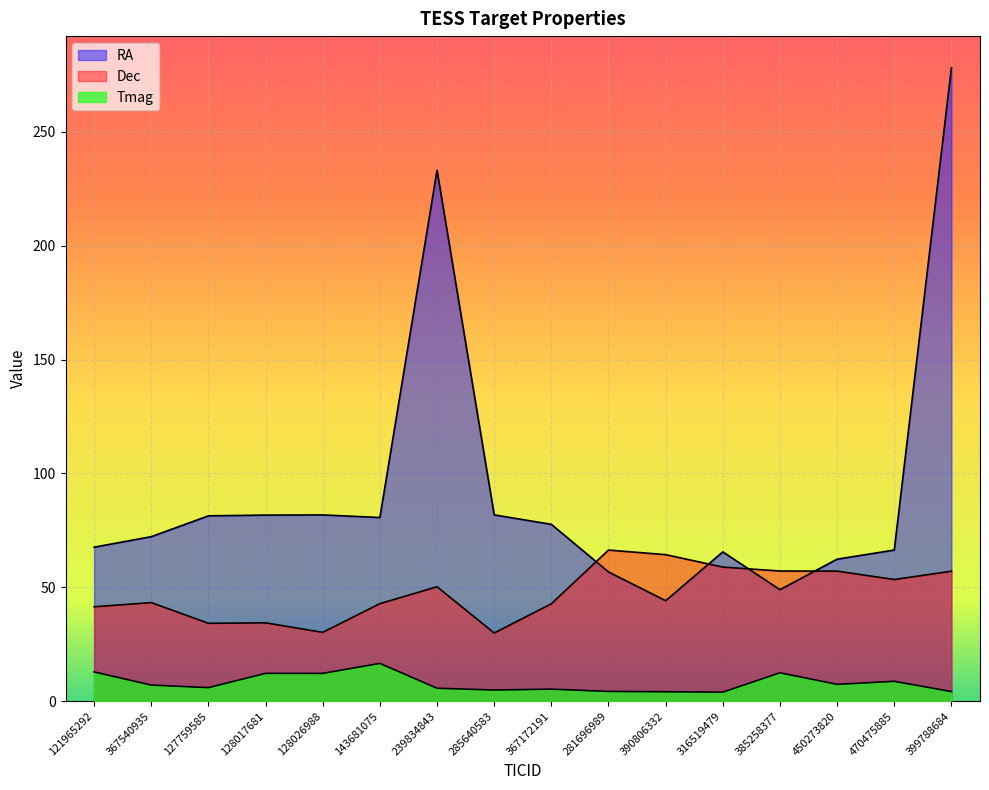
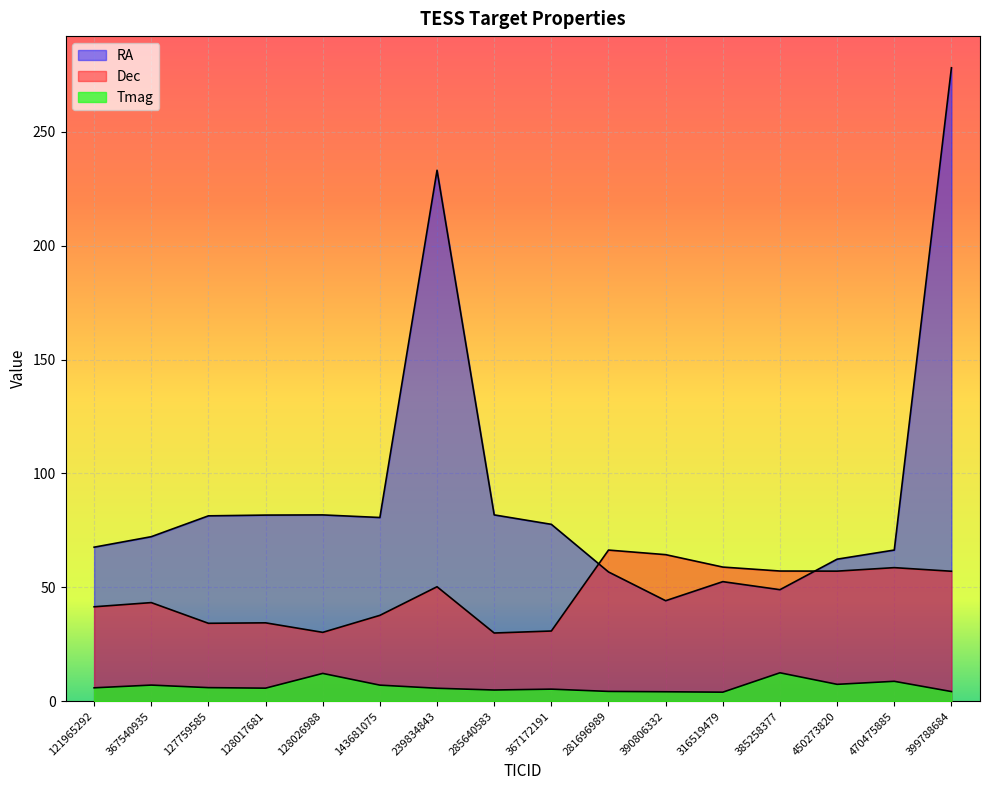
  {
    "RA": {
      "121965292": 68,
      "367540935": 72,
      "127759585": 81,
      "128017681": 82,
      "128026988": 82,
      "143681075": 81,
      "239834843": 233,
      "285640583": 82,
      "367172191": 78,
      "281696989": 57,
      "390806332": 44,
-     "316519479": 66,
+     "316519479": 52,
      "385258377": 49,
      "450273820": 62,
      "470475885": 66,
      "399788684": 278
    },
    "Dec": {
      "121965292": 41,
      "367540935": 43,
      "127759585": 34,
      "128017681": 34,
      "128026988": 30,
-     "143681075": 43,
+     "143681075": 38,
      "239834843": 50,
      "285640583": 30,
-     "367172191": 43,
+     "367172191": 31,
      "281696989": 66,
      "390806332": 64,
      "316519479": 59,
      "385258377": 57,
      "450273820": 57,
-     "470475885": 53,
+     "470475885": 59,
      "399788684": 57
    },
    "Tmag": {
-     "121965292": 13,
+     "121965292": 6,
      "367540935": 7,
      "127759585": 6,
-     "128017681": 12,
+     "128017681": 6,
      "128026988": 12,
-     "143681075": 17,
+     "143681075": 7,
      "239834843": 6,
      "285640583": 5,
      "367172191": 5,
      "281696989": 4,
      "390806332": 4,
      "316519479": 4,
      "385258377": 12,
      "450273820": 7,
      "470475885": 9,
      "399788684": 4
    }
  }
